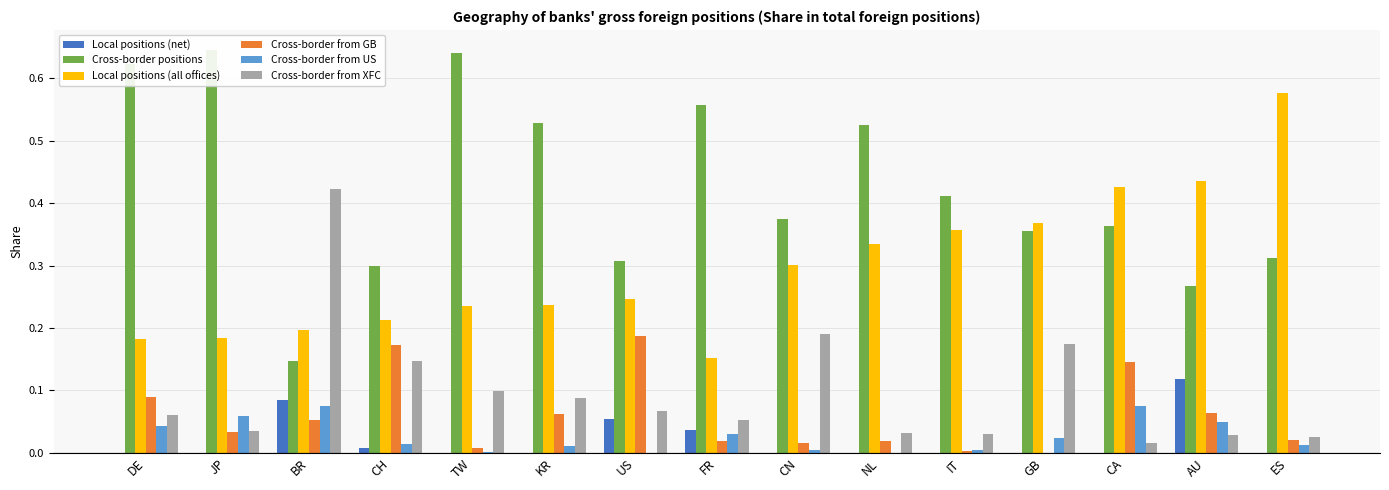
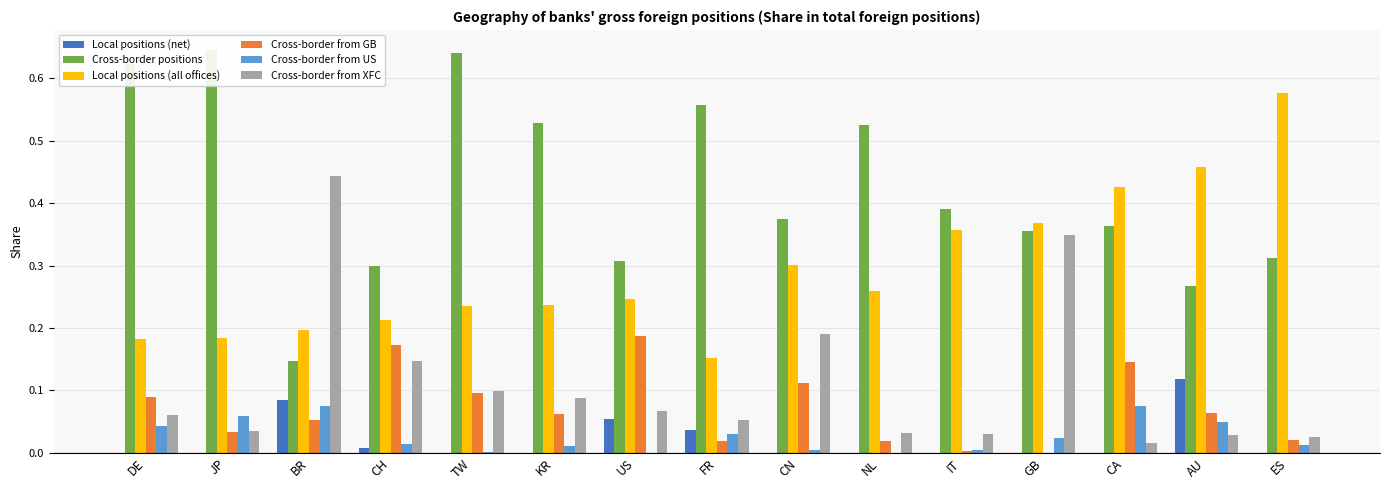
  {
    "Cross-border positions": {
      "BR": 0.15,
      "CH": 0.30,
      "TW": 0.64,
      "KR": 0.53,
      "US": 0.31,
      "FR": 0.56,
      "CN": 0.37,
      "NL": 0.53,
-     "IT": 0.41,
+     "IT": 0.39,
      "GB": 0.36,
      "CA": 0.36,
      "AU": 0.27,
      "ES": 0.31
    },
    "Local positions (all offices)": {
      "DE": 0.18,
      "JP": 0.18,
      "BR": 0.20,
      "CH": 0.21,
      "TW": 0.23,
      "KR": 0.24,
      "US": 0.25,
      "FR": 0.15,
      "CN": 0.30,
-     "NL": 0.34,
+     "NL": 0.26,
      "IT": 0.36,
      "GB": 0.37,
      "CA": 0.43,
-     "AU": 0.44,
+     "AU": 0.46,
      "ES": 0.58
    },
    "Cross-border from GB": {
      "DE": 0.09,
      "JP": 0.03,
      "BR": 0.05,
      "CH": 0.17,
-     "TW": 0.01,
+     "TW": 0.10,
      "KR": 0.06,
      "US": 0.19,
      "FR": 0.02,
-     "CN": 0.02,
+     "CN": 0.11,
      "NL": 0.02,
      "GB": 0.00,
      "CA": 0.15,
      "AU": 0.06,
      "ES": 0.02
    },
    "Cross-border from XFC": {
      "DE": 0.06,
      "JP": 0.04,
-     "BR": 0.42,
+     "BR": 0.44,
      "CH": 0.15,
      "TW": 0.10,
      "KR": 0.09,
      "US": 0.07,
      "FR": 0.05,
      "CN": 0.19,
      "NL": 0.03,
      "IT": 0.03,
-     "GB": 0.17,
+     "GB": 0.35,
      "CA": 0.02,
      "AU": 0.03,
      "ES": 0.02
    }
  }
